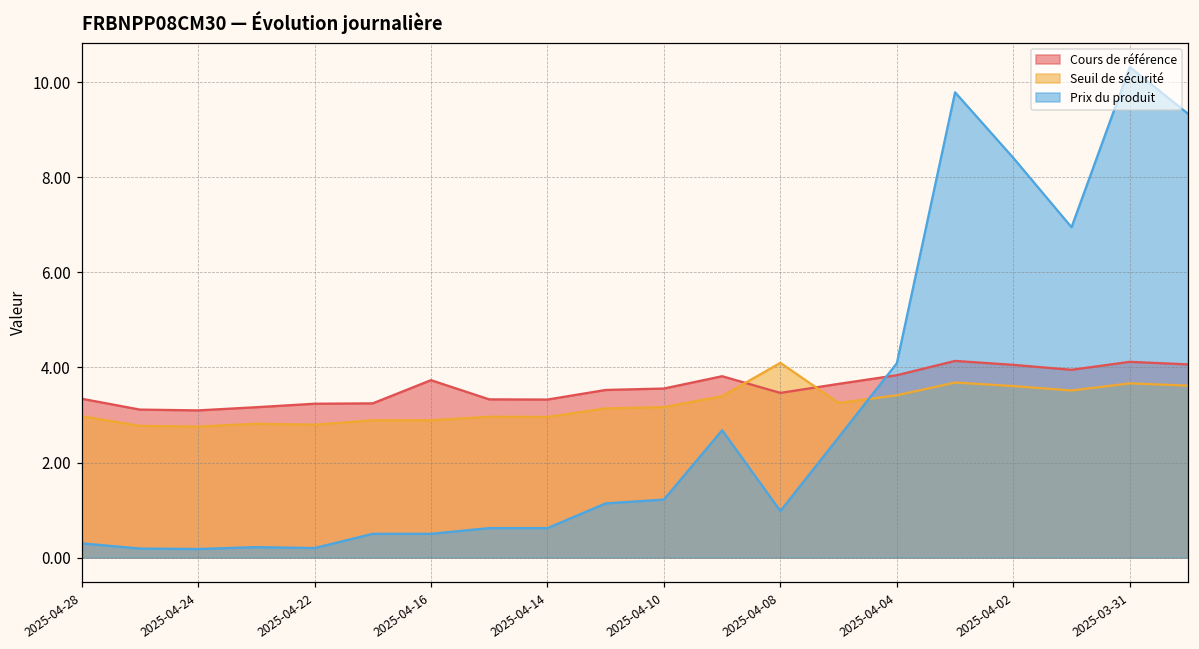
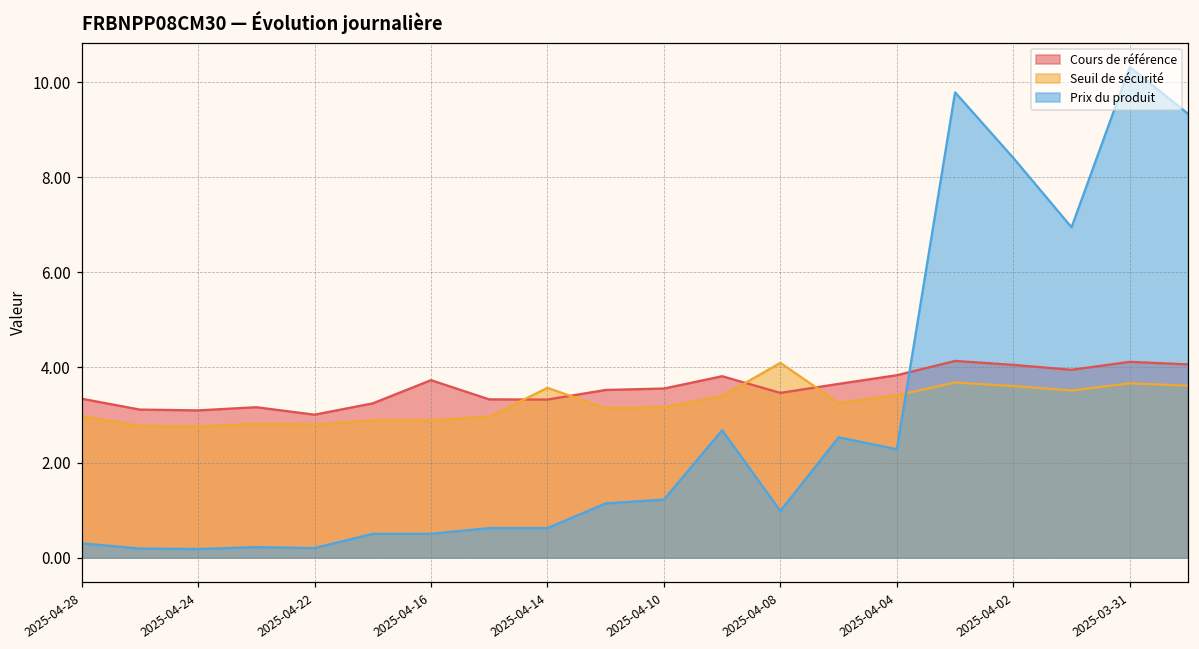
  {
    "Cours de référence": {
      "2025-04-28": 3.3,
      "2025-04-24": 3.1,
-     "2025-04-22": 3.2,
+     "2025-04-22": 3.0,
      "2025-04-16": 3.7,
      "2025-04-14": 3.3,
      "2025-04-10": 3.6,
      "2025-04-08": 3.5,
      "2025-04-04": 3.8,
      "2025-04-02": 4.1,
      "2025-03-31": 4.1
    },
    "Seuil de sécurité": {
      "2025-04-28": 3.0,
      "2025-04-24": 2.8,
      "2025-04-22": 2.8,
      "2025-04-16": 2.9,
-     "2025-04-14": 3.0,
+     "2025-04-14": 3.6,
      "2025-04-10": 3.2,
      "2025-04-08": 4.1,
      "2025-04-04": 3.4,
      "2025-04-02": 3.6,
      "2025-03-31": 3.7
    },
    "Prix du produit": {
      "2025-04-28": 0.3,
      "2025-04-24": 0.2,
      "2025-04-22": 0.2,
      "2025-04-16": 0.5,
      "2025-04-14": 0.6,
      "2025-04-10": 1.2,
      "2025-04-08": 1.0,
-     "2025-04-04": 4.1,
+     "2025-04-04": 2.3,
      "2025-04-02": 8.4
    }
  }
